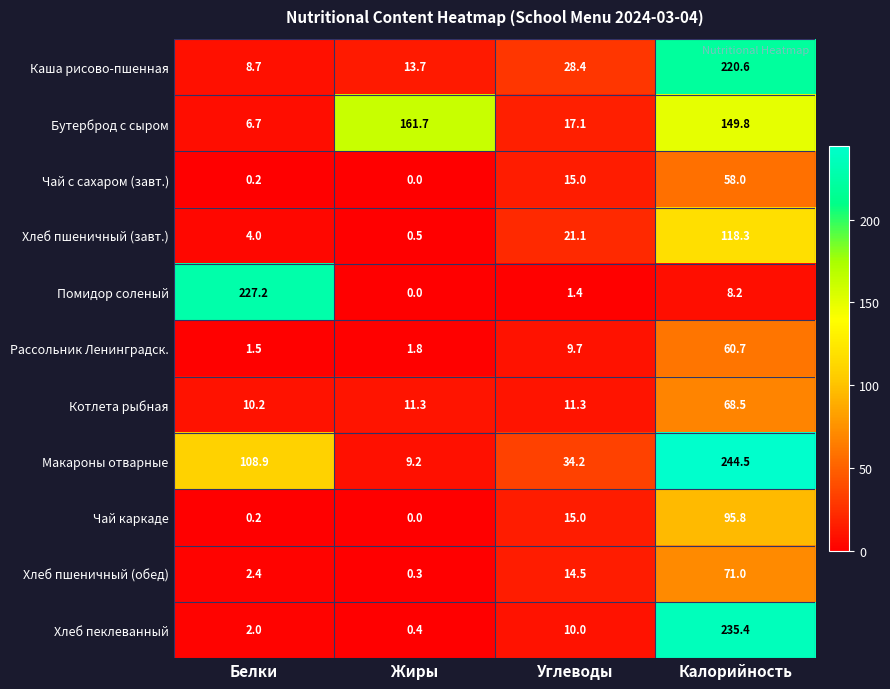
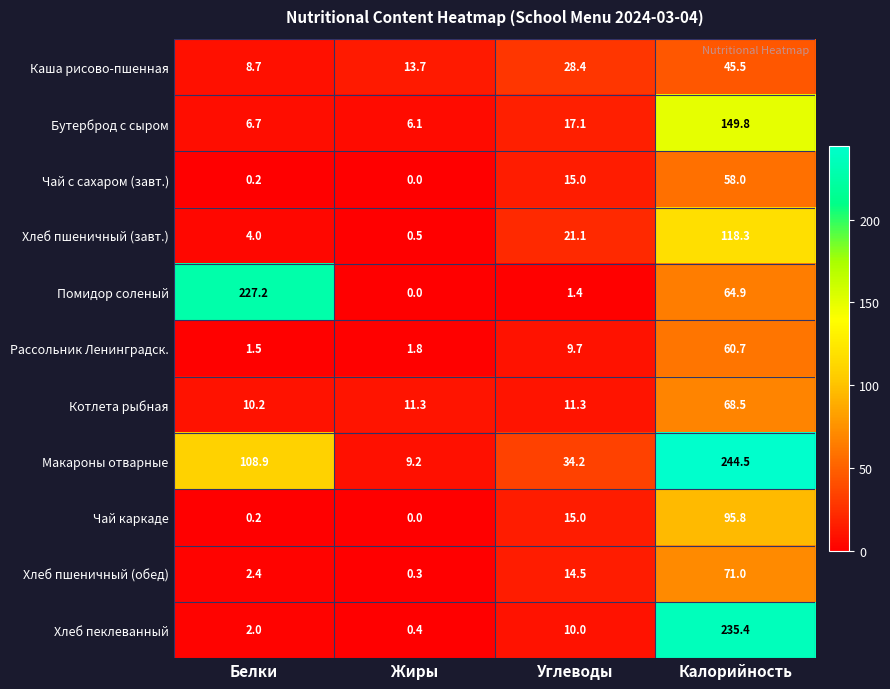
  {
    "Каша рисово-пшенная": {
      "Белки": 8.7,
      "Жиры": 13.7,
      "Углеводы": 28.4,
-     "Калорийность": 220.6
+     "Калорийность": 45.5
    },
    "Бутерброд с сыром": {
      "Белки": 6.7,
-     "Жиры": 161.7,
+     "Жиры": 6.1,
      "Углеводы": 17.1,
      "Калорийность": 149.8
    },
    "Чай с сахаром (завт.)": {
      "Белки": 0.2,
      "Жиры": 0.0,
      "Углеводы": 15.0,
      "Калорийность": 58.0
    },
    "Хлеб пшеничный (завт.)": {
      "Белки": 4.0,
      "Жиры": 0.5,
      "Углеводы": 21.1,
      "Калорийность": 118.3
    },
    "Помидор соленый": {
      "Белки": 227.2,
      "Жиры": 0.0,
      "Углеводы": 1.4,
-     "Калорийность": 8.2
+     "Калорийность": 64.9
    },
    "Рассольник Ленинградск.": {
      "Белки": 1.5,
      "Жиры": 1.8,
      "Углеводы": 9.7,
      "Калорийность": 60.7
    },
    "Котлета рыбная": {
      "Белки": 10.2,
      "Жиры": 11.3,
      "Углеводы": 11.3,
      "Калорийность": 68.5
    },
    "Макароны отварные": {
      "Белки": 108.9,
      "Жиры": 9.2,
      "Углеводы": 34.2,
      "Калорийность": 244.5
    },
    "Чай каркаде": {
      "Белки": 0.2,
      "Жиры": 0.0,
      "Углеводы": 15.0,
      "Калорийность": 95.8
    },
    "Хлеб пшеничный (обед)": {
      "Белки": 2.4,
      "Жиры": 0.3,
      "Углеводы": 14.5,
      "Калорийность": 71.0
    },
    "Хлеб пеклеванный": {
      "Белки": 2.0,
      "Жиры": 0.4,
      "Углеводы": 10.0,
      "Калорийность": 235.4
    }
  }
